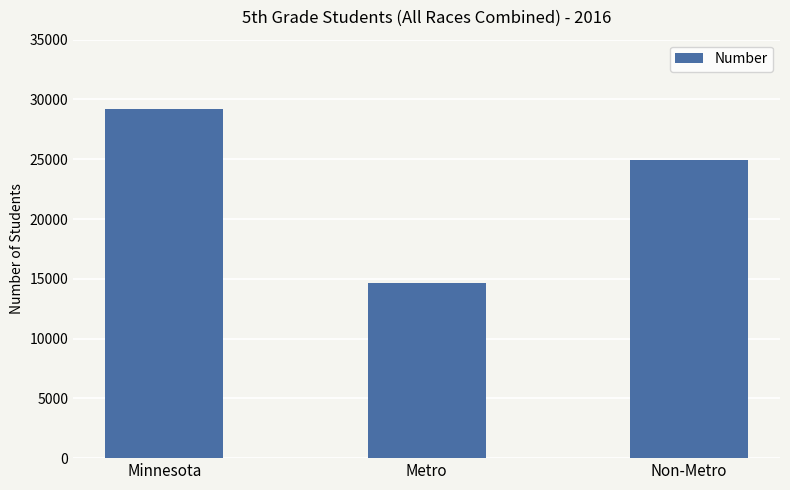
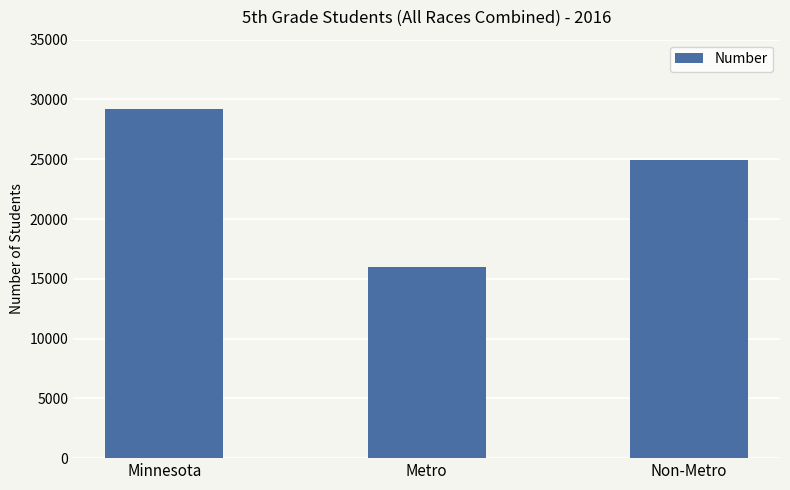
  {
    "Minnesota": 29200,
-   "Metro": 14600,
+   "Metro": 16000,
    "Non-Metro": 25000
  }
